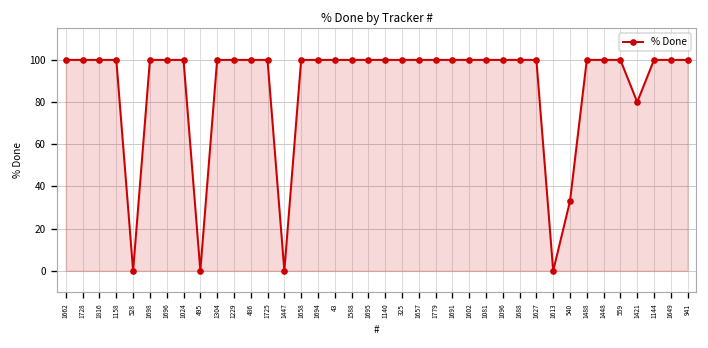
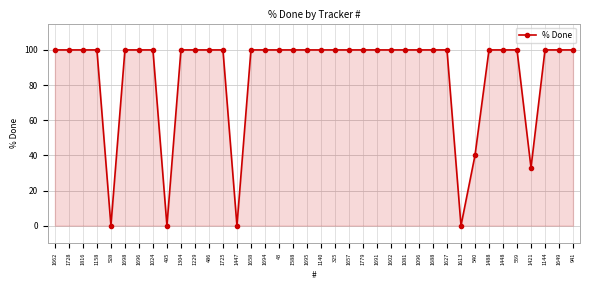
  {
    "1662": 100,
    "1728": 100,
    "1816": 100,
    "1158": 100,
    "528": 0,
    "1698": 100,
    "1696": 100,
    "1024": 100,
    "495": 0,
    "1304": 100,
    "1229": 100,
    "486": 100,
    "1725": 100,
    "1447": 0,
    "1658": 100,
    "1694": 100,
    "43": 100,
    "1588": 100,
    "1695": 100,
    "1140": 100,
    "325": 100,
    "1657": 100,
    "1779": 100,
    "1691": 100,
    "1602": 100,
    "1081": 100,
    "1096": 100,
    "1688": 100,
    "1627": 100,
    "1613": 0,
-   "540": 33,
+   "540": 40,
    "1488": 100,
    "1448": 100,
    "559": 100,
-   "1421": 80,
+   "1421": 33,
    "1144": 100,
    "1649": 100,
    "941": 100
  }
